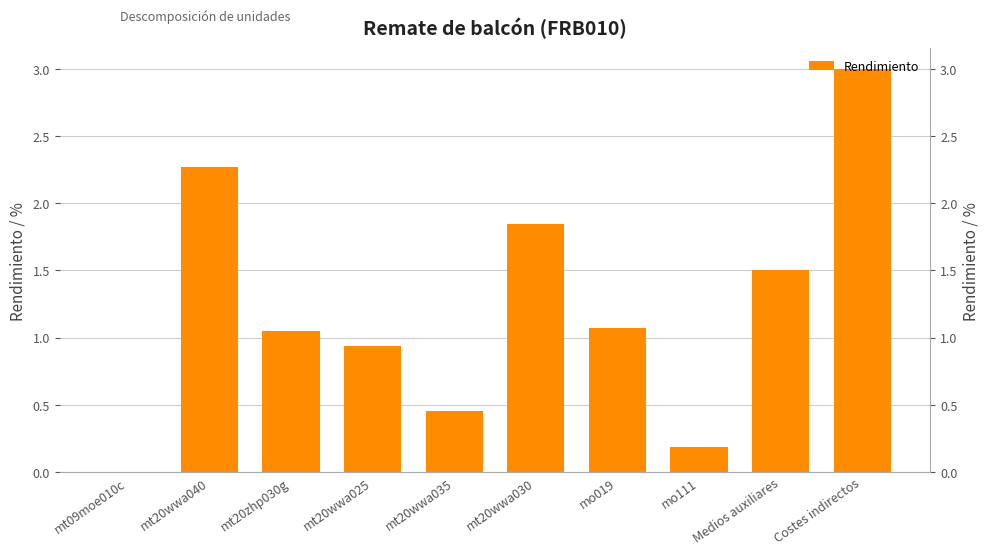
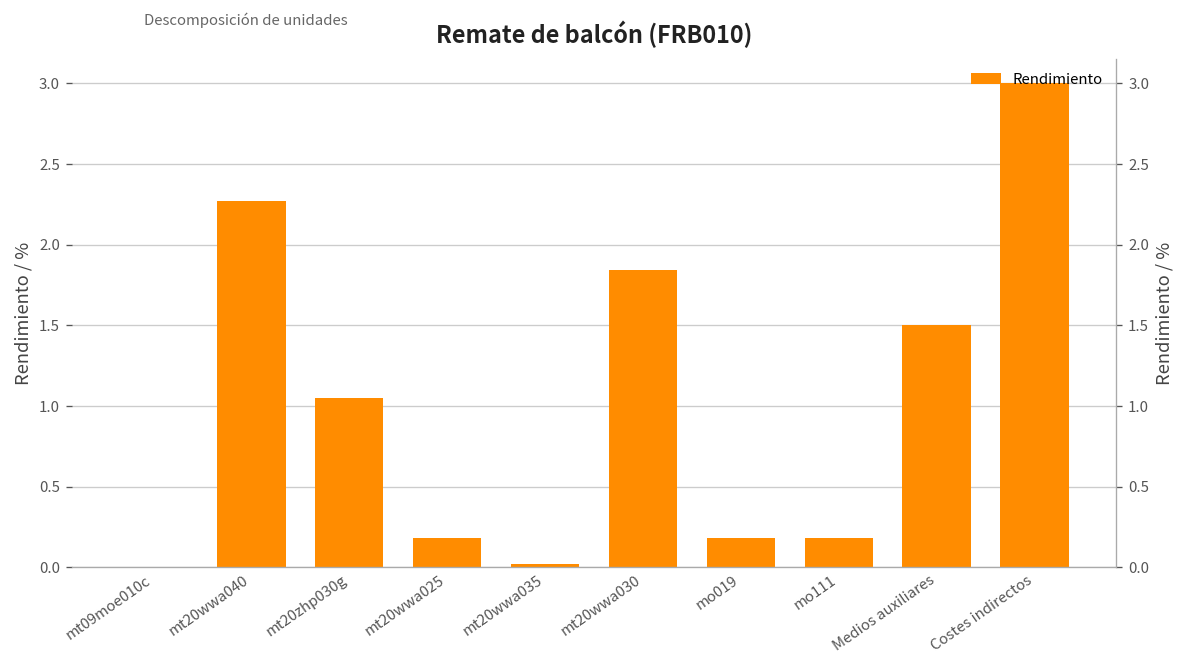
  {
    "mt20wwa040": 2.27,
    "mt20zhp030g": 1.05,
-   "mt20wwa025": 0.94,
-   "mt20wwa035": 0.46,
+   "mt20wwa025": 0.19,
+   "mt20wwa035": 0.02,
    "mt20wwa030": 1.85,
-   "mo019": 1.07,
+   "mo019": 0.19,
    "mo111": 0.19,
    "Medios auxiliares": 1.50,
    "Costes indirectos": 3.00
  }
